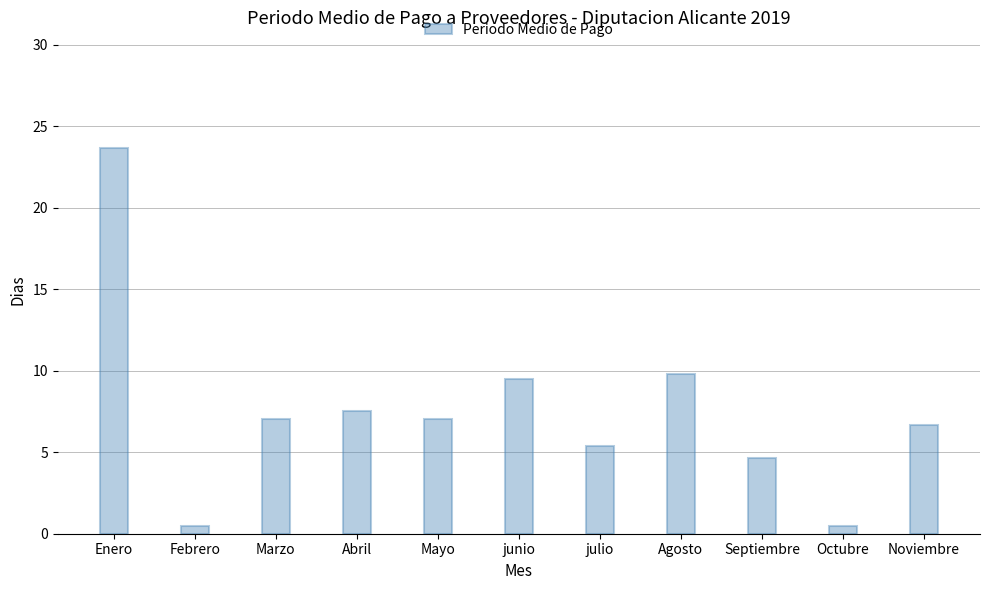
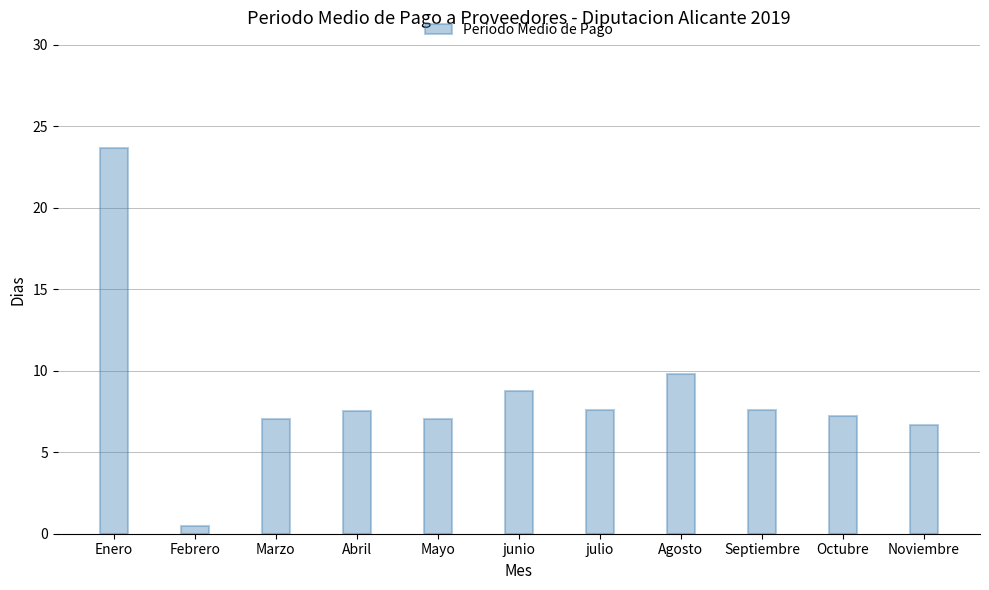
  {
    "Enero": 23.7,
    "Febrero": 0.5,
    "Marzo": 7.0,
    "Abril": 7.5,
    "Mayo": 7.1,
-   "junio": 9.5,
-   "julio": 5.4,
+   "junio": 8.7,
+   "julio": 7.6,
    "Agosto": 9.8,
-   "Septiembre": 4.6,
-   "Octubre": 0.5,
+   "Septiembre": 7.6,
+   "Octubre": 7.2,
    "Noviembre": 6.7
  }
